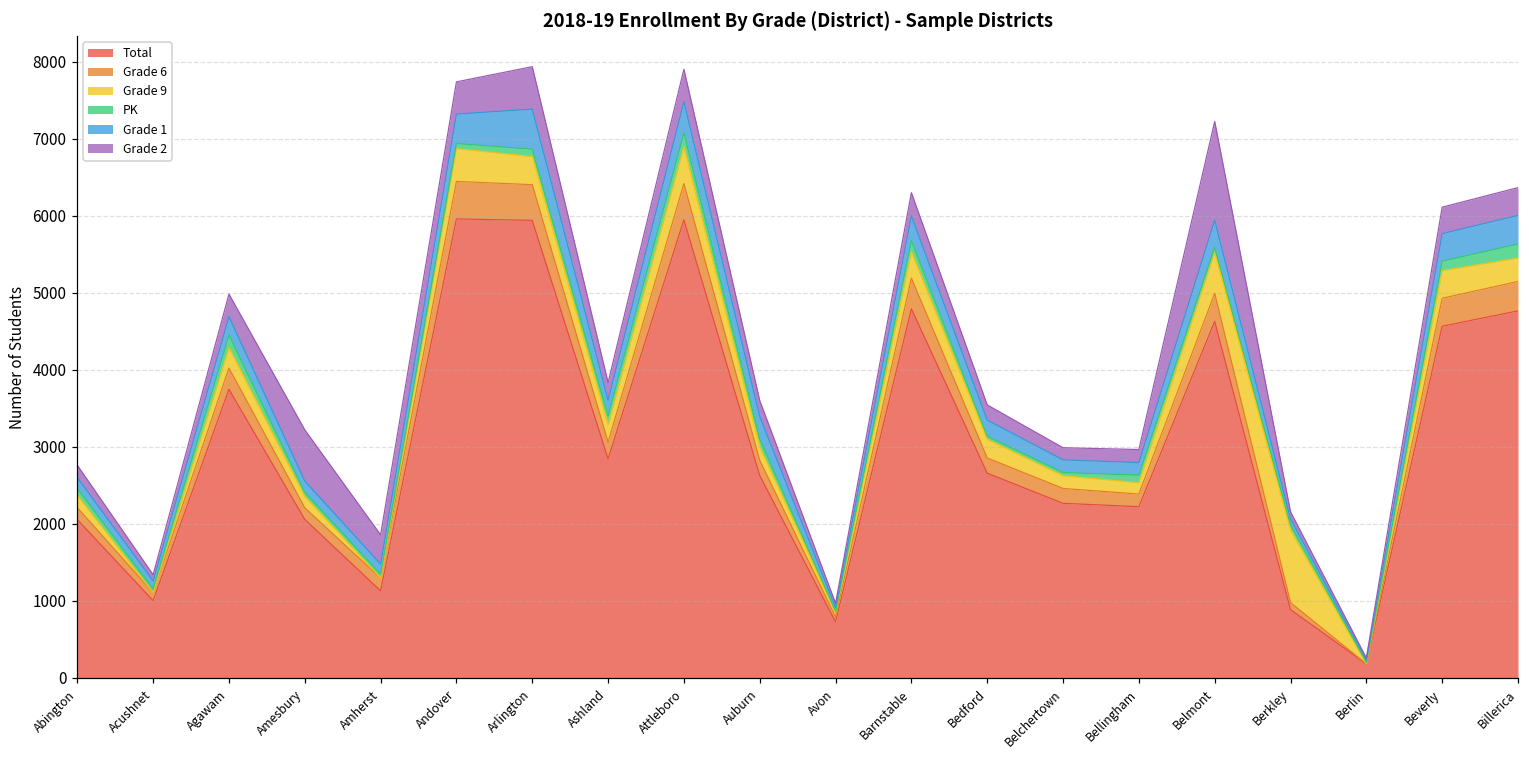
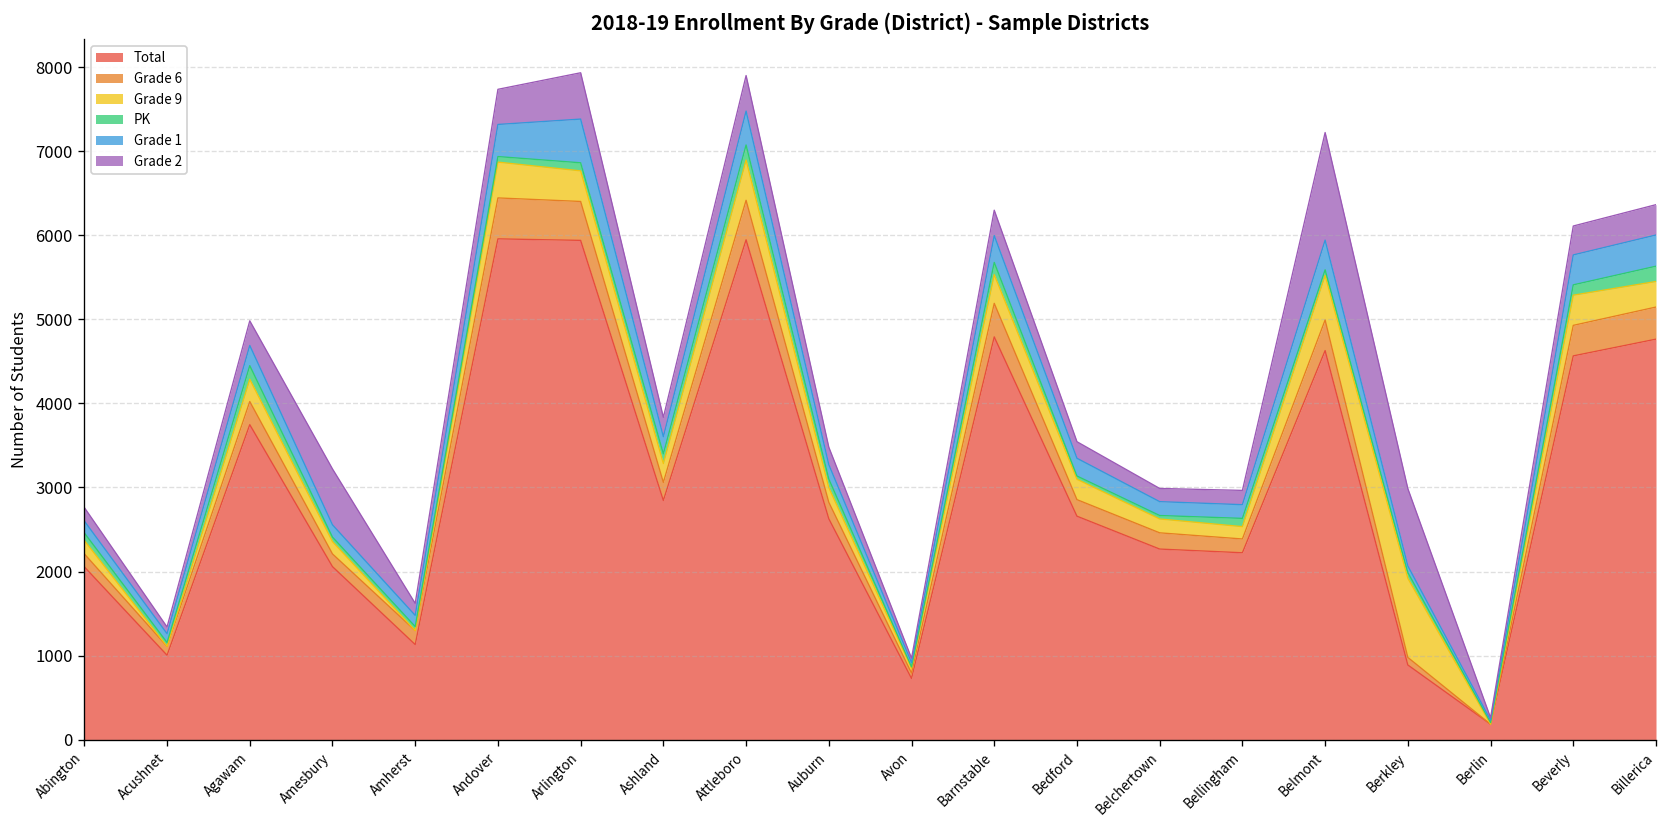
  {
    "Grade 9": {
      "Abington": 200,
      "Agawam": 300,
      "Amesbury": 100,
      "Andover": 400,
      "Arlington": 400,
      "Ashland": 200,
      "Attleboro": 500,
      "Auburn": 200,
      "Barnstable": 300,
      "Bedford": 200,
      "Belchertown": 200,
      "Bellingham": 100,
      "Belmont": 500,
      "Berkley": 900,
      "Beverly": 400,
      "Billerica": 300
    },
    "PK": {
      "Abington": 100,
      "Acushnet": 0,
      "Agawam": 200,
      "Amesbury": 100,
      "Amherst": 0,
      "Andover": 100,
      "Arlington": 100,
      "Ashland": 100,
      "Attleboro": 200,
      "Auburn": 100,
      "Barnstable": 100,
      "Bedford": 0,
      "Belchertown": 0,
      "Bellingham": 100,
      "Belmont": 100,
      "Berkley": 100,
      "Beverly": 100,
      "Billerica": 200
    },
    "Grade 1": {
      "Abington": 100,
      "Acushnet": 100,
      "Agawam": 200,
      "Amesbury": 100,
      "Amherst": 100,
      "Andover": 400,
      "Arlington": 500,
      "Ashland": 200,
      "Attleboro": 400,
-     "Auburn": 300,
+     "Auburn": 200,
      "Avon": 100,
      "Barnstable": 300,
      "Bedford": 200,
      "Belchertown": 200,
      "Bellingham": 200,
      "Belmont": 400,
      "Berkley": 100,
      "Beverly": 400,
      "Billerica": 400
    },
    "Grade 2": {
      "Abington": 200,
      "Acushnet": 100,
      "Agawam": 300,
      "Amesbury": 700,
-     "Amherst": 400,
+     "Amherst": 100,
      "Andover": 400,
      "Arlington": 600,
      "Ashland": 200,
      "Attleboro": 400,
      "Auburn": 200,
      "Avon": 100,
      "Barnstable": 300,
      "Bedford": 200,
      "Belchertown": 200,
      "Bellingham": 200,
      "Belmont": 1300,
-     "Berkley": 100,
+     "Berkley": 900,
      "Beverly": 300,
      "Billerica": 400
    }
  }
